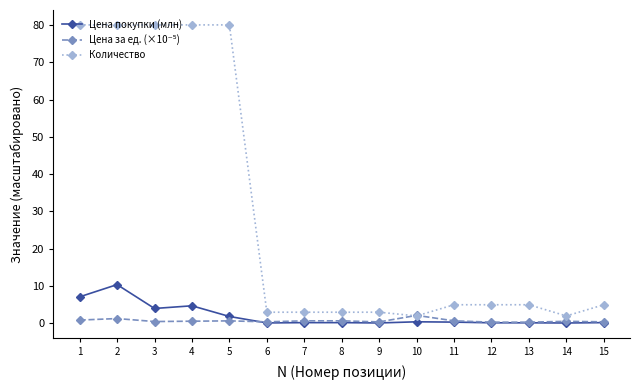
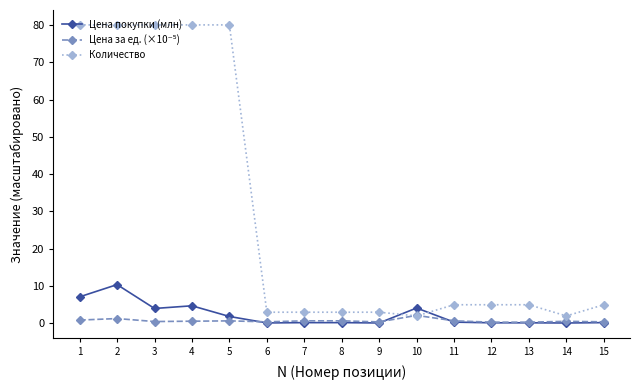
  {
    "Цена покупки (млн)": {
      "1": 7,
      "2": 10,
      "3": 4,
      "4": 5,
      "5": 2,
-     "10": 0
+     "10": 4
    }
  }
